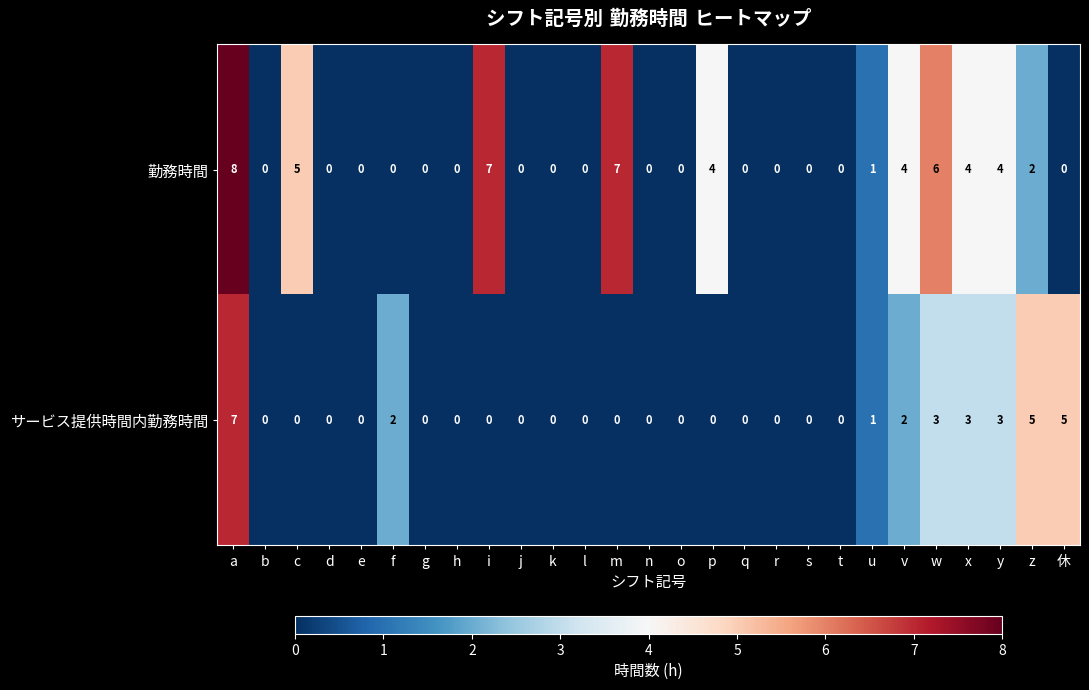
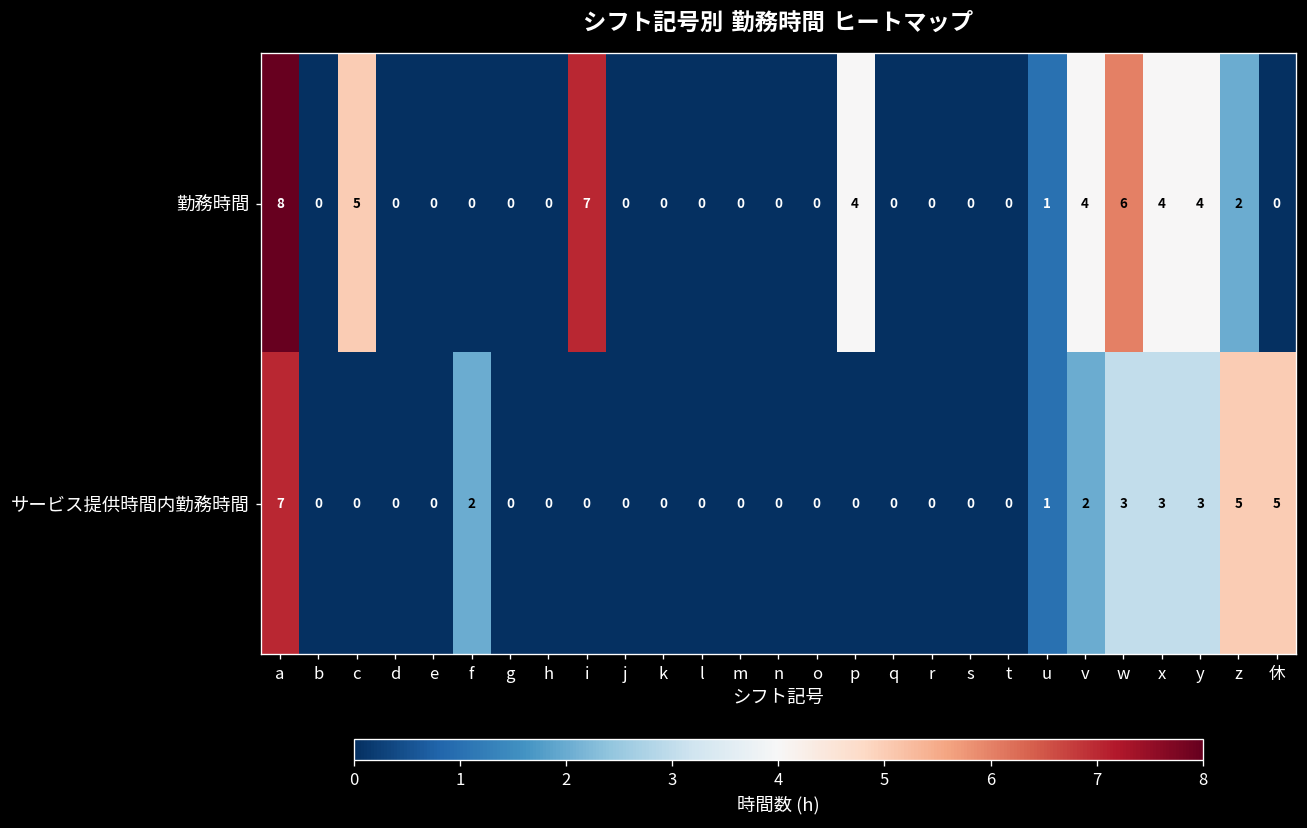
  {
    "勤務時間": {
      "a": 8,
      "b": 0,
      "c": 5,
      "d": 0,
      "e": 0,
      "f": 0,
      "g": 0,
      "h": 0,
      "i": 7,
      "j": 0,
      "k": 0,
      "l": 0,
-     "m": 7,
+     "m": 0,
      "n": 0,
      "o": 0,
      "p": 4,
      "q": 0,
      "r": 0,
      "s": 0,
      "t": 0,
      "u": 1,
      "v": 4,
      "w": 6,
      "x": 4,
      "y": 4,
      "z": 2,
      "休": 0
    },
    "サービス提供時間内勤務時間": {
      "a": 7,
      "b": 0,
      "c": 0,
      "d": 0,
      "e": 0,
      "f": 2,
      "g": 0,
      "h": 0,
      "i": 0,
      "j": 0,
      "k": 0,
      "l": 0,
      "m": 0,
      "n": 0,
      "o": 0,
      "p": 0,
      "q": 0,
      "r": 0,
      "s": 0,
      "t": 0,
      "u": 1,
      "v": 2,
      "w": 3,
      "x": 3,
      "y": 3,
      "z": 5,
      "休": 5
    }
  }
